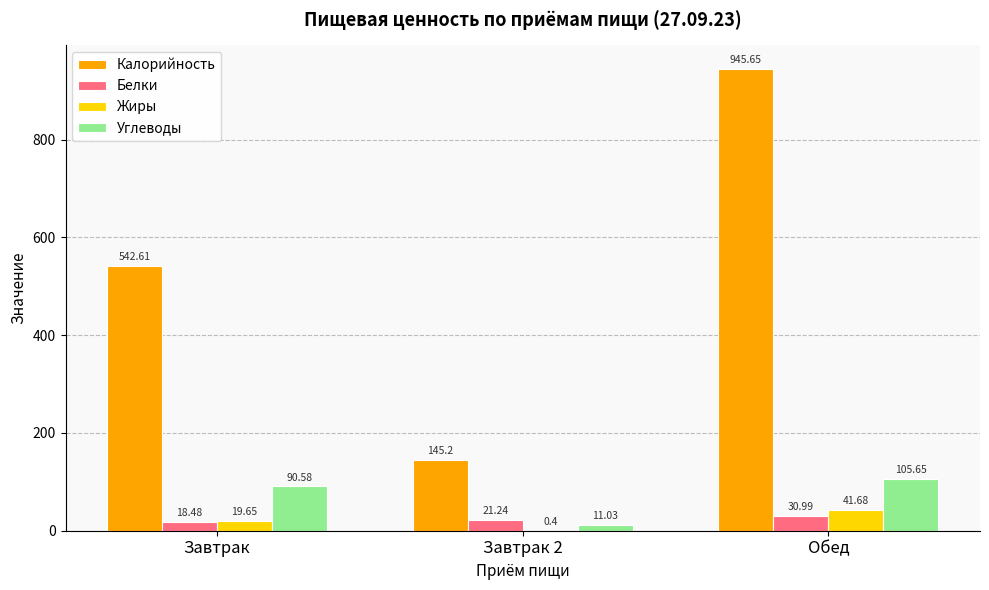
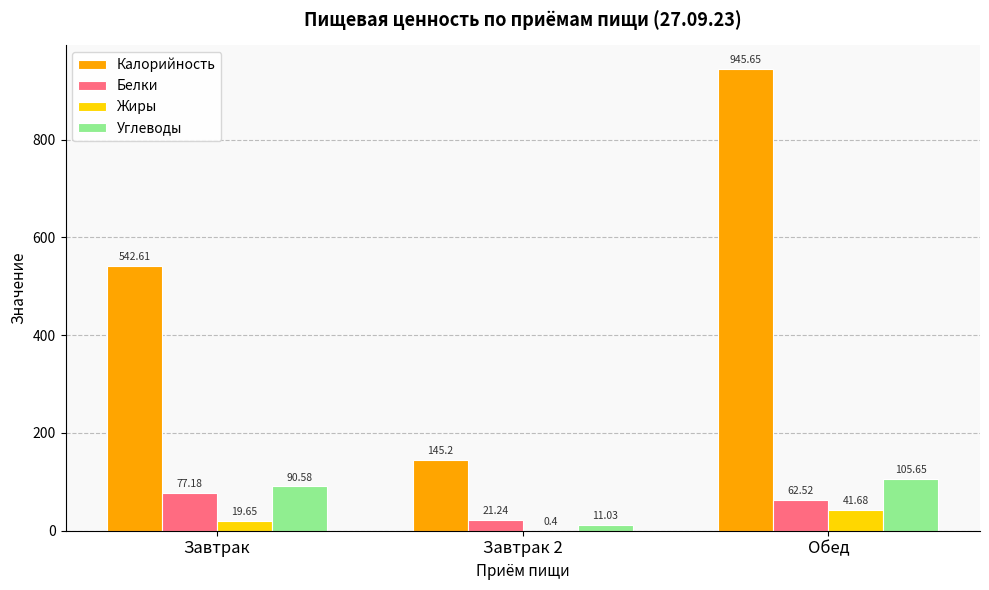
  {
    "Белки": {
-     "Завтрак": 18.48,
+     "Завтрак": 77.18,
      "Завтрак 2": 21.24,
-     "Обед": 30.99
+     "Обед": 62.52
    },
    "Углеводы": {
      "Завтрак": 90.58,
      "Завтрак 2": 11.03,
      "Обед": 105.65
    }
  }
